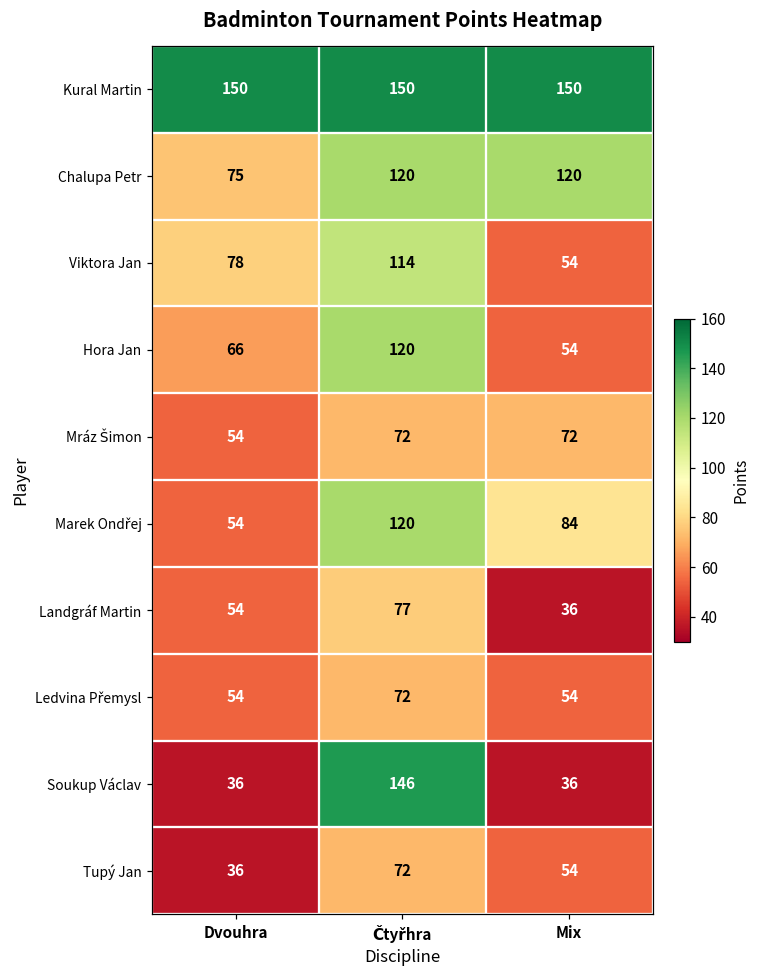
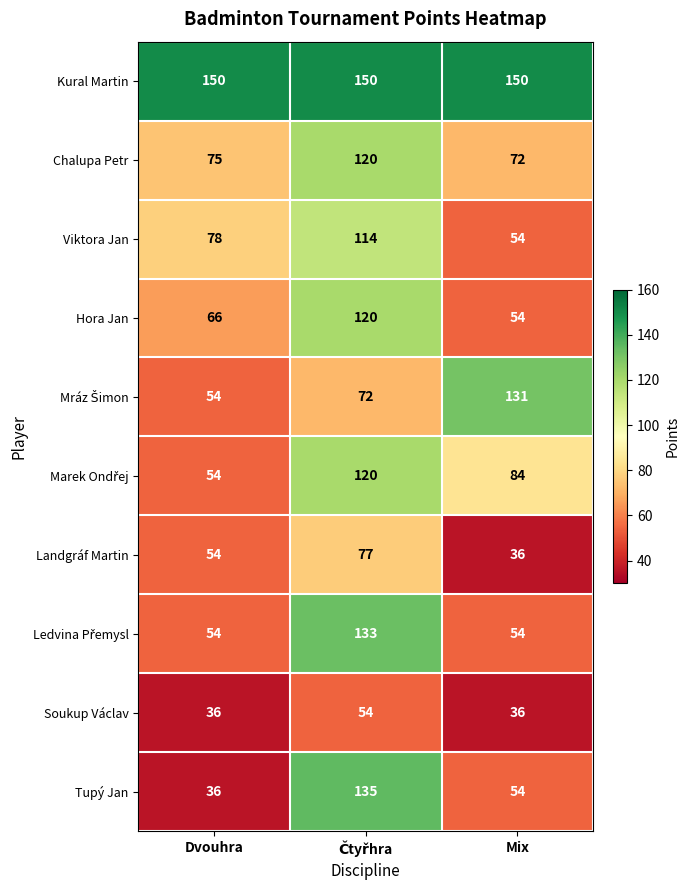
  {
    "Kural Martin": {
      "Dvouhra": 150,
      "Čtyřhra": 150,
      "Mix": 150
    },
    "Chalupa Petr": {
      "Dvouhra": 75,
      "Čtyřhra": 120,
-     "Mix": 120
+     "Mix": 72
    },
    "Viktora Jan": {
      "Dvouhra": 78,
      "Čtyřhra": 114,
      "Mix": 54
    },
    "Hora Jan": {
      "Dvouhra": 66,
      "Čtyřhra": 120,
      "Mix": 54
    },
    "Mráz Šimon": {
      "Dvouhra": 54,
      "Čtyřhra": 72,
-     "Mix": 72
+     "Mix": 131
    },
    "Marek Ondřej": {
      "Dvouhra": 54,
      "Čtyřhra": 120,
      "Mix": 84
    },
    "Landgráf Martin": {
      "Dvouhra": 54,
      "Čtyřhra": 77,
      "Mix": 36
    },
    "Ledvina Přemysl": {
      "Dvouhra": 54,
-     "Čtyřhra": 72,
+     "Čtyřhra": 133,
      "Mix": 54
    },
    "Soukup Václav": {
      "Dvouhra": 36,
-     "Čtyřhra": 146,
+     "Čtyřhra": 54,
      "Mix": 36
    },
    "Tupý Jan": {
      "Dvouhra": 36,
-     "Čtyřhra": 72,
+     "Čtyřhra": 135,
      "Mix": 54
    }
  }
